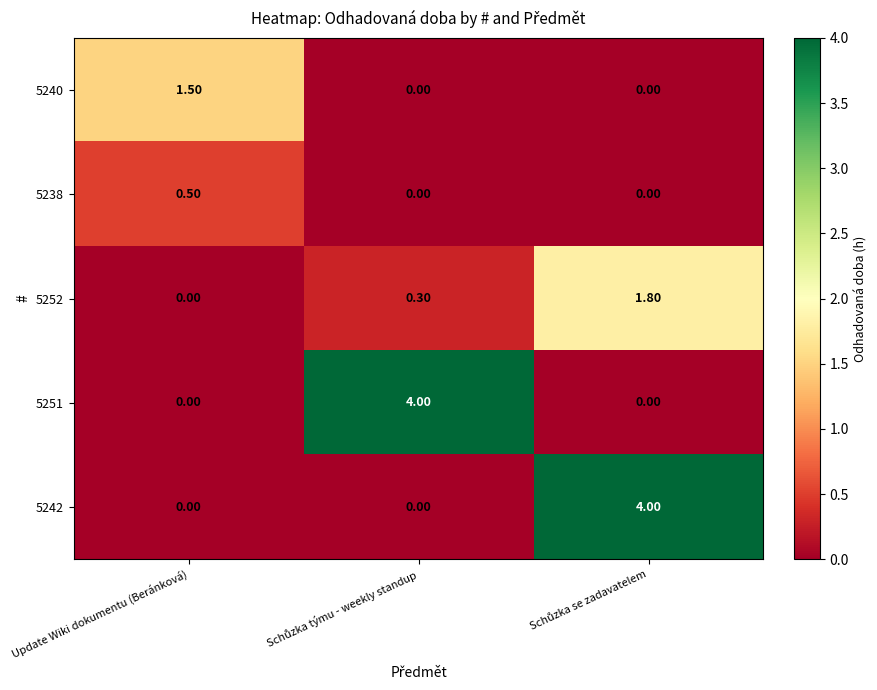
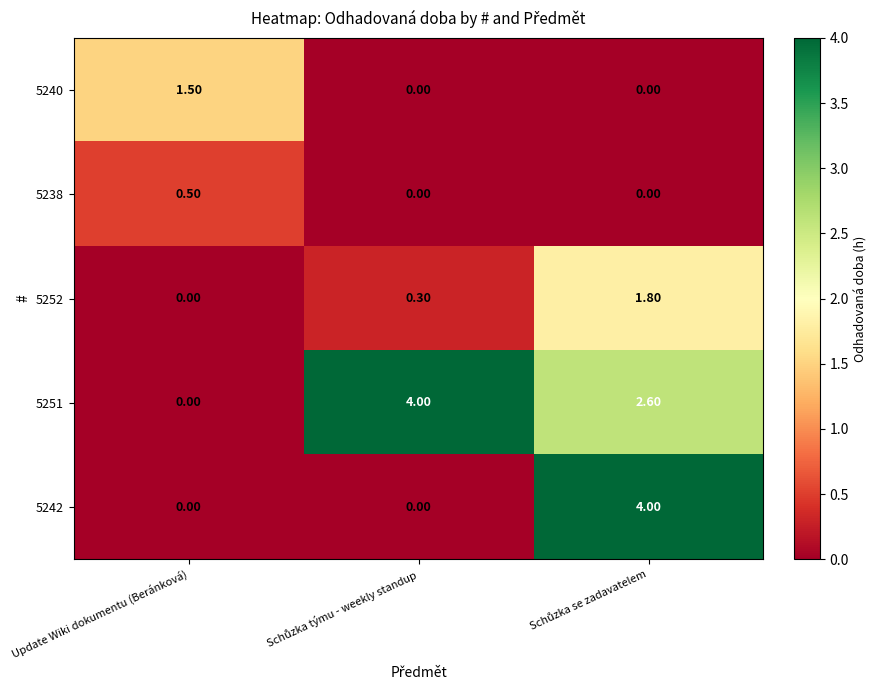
  {
    "5240": {
      "Update Wiki dokumentu (Beránková)": 1.50,
      "Schůzka týmu - weekly standup": 0.00,
      "Schůzka se zadavatelem": 0.00
    },
    "5238": {
      "Update Wiki dokumentu (Beránková)": 0.50,
      "Schůzka týmu - weekly standup": 0.00,
      "Schůzka se zadavatelem": 0.00
    },
    "5252": {
      "Update Wiki dokumentu (Beránková)": 0.00,
      "Schůzka týmu - weekly standup": 0.30,
      "Schůzka se zadavatelem": 1.80
    },
    "5251": {
      "Update Wiki dokumentu (Beránková)": 0.00,
      "Schůzka týmu - weekly standup": 4.00,
-     "Schůzka se zadavatelem": 0.00
+     "Schůzka se zadavatelem": 2.60
    },
    "5242": {
      "Update Wiki dokumentu (Beránková)": 0.00,
      "Schůzka týmu - weekly standup": 0.00,
      "Schůzka se zadavatelem": 4.00
    }
  }
